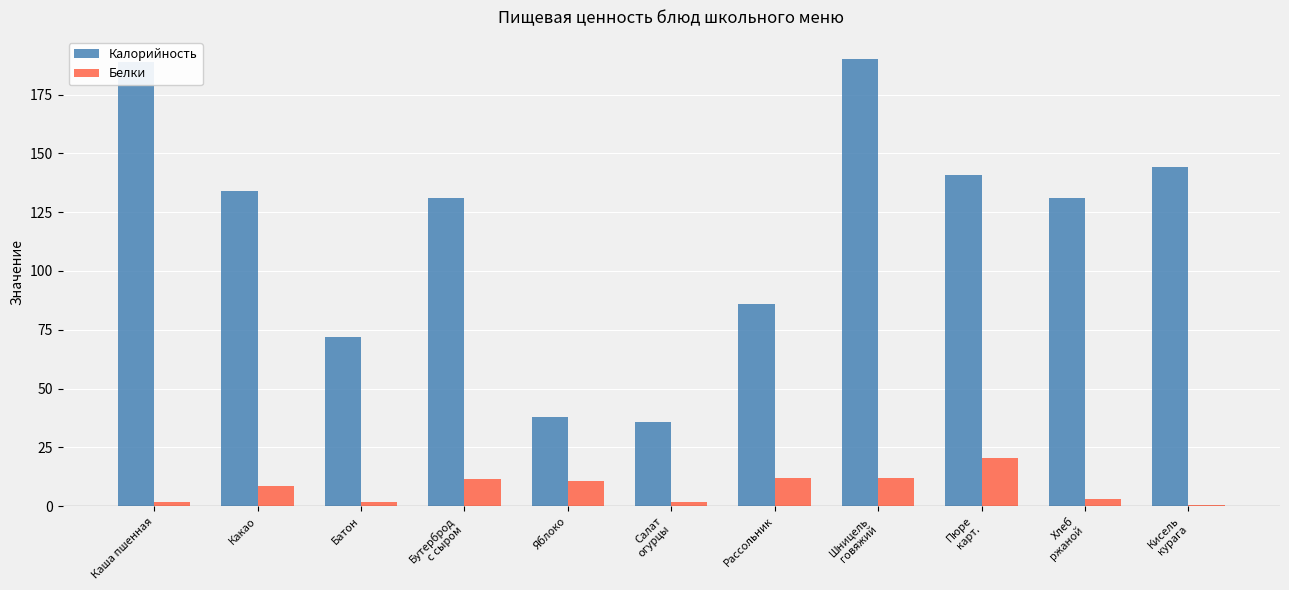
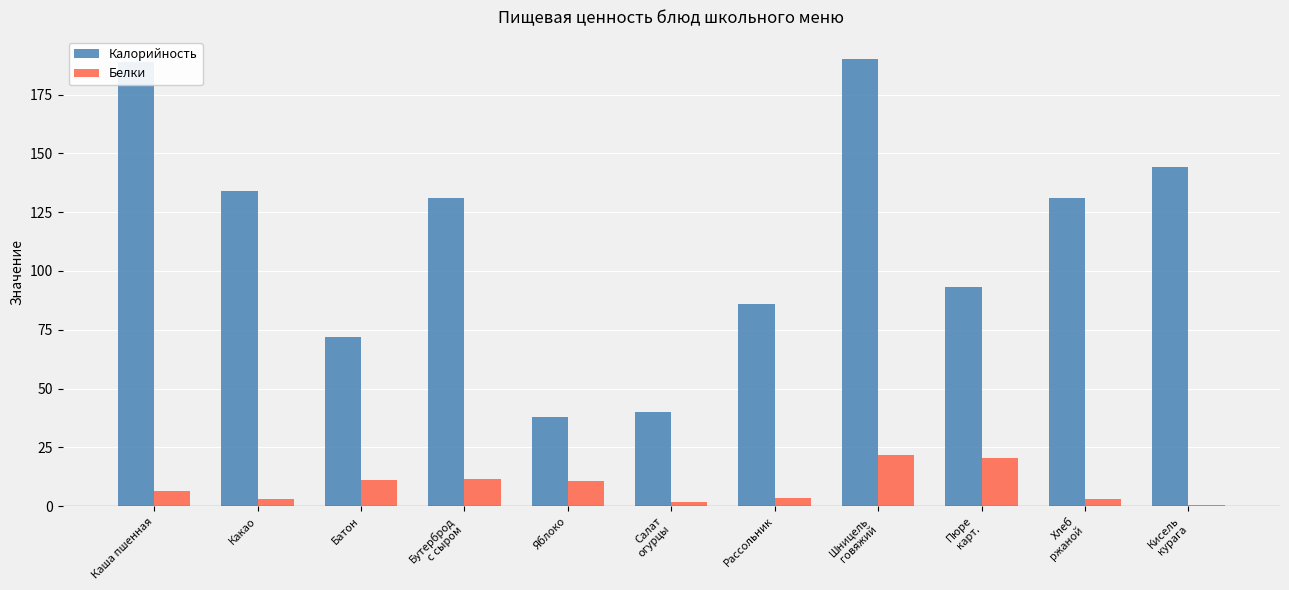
  {
    "Калорийность": {
      "Какао": 134,
      "Батон": 72,
      "Бутерброд с сыром": 131,
      "Яблоко": 38,
-     "Салат огурцы": 36,
+     "Салат огурцы": 40,
      "Рассольник": 86,
      "Шницель говяжий": 190,
-     "Пюре карт.": 141,
+     "Пюре карт.": 93,
      "Хлеб ржаной": 131,
      "Кисель курага": 144
    },
    "Белки": {
-     "Каша пшенная": 2,
-     "Какао": 9,
-     "Батон": 2,
+     "Каша пшенная": 7,
+     "Какао": 3,
+     "Батон": 11,
      "Бутерброд с сыром": 12,
      "Яблоко": 11,
      "Салат огурцы": 2,
-     "Рассольник": 12,
-     "Шницель говяжий": 12,
+     "Рассольник": 3,
+     "Шницель говяжий": 22,
      "Пюре карт.": 21,
      "Хлеб ржаной": 3
    }
  }
